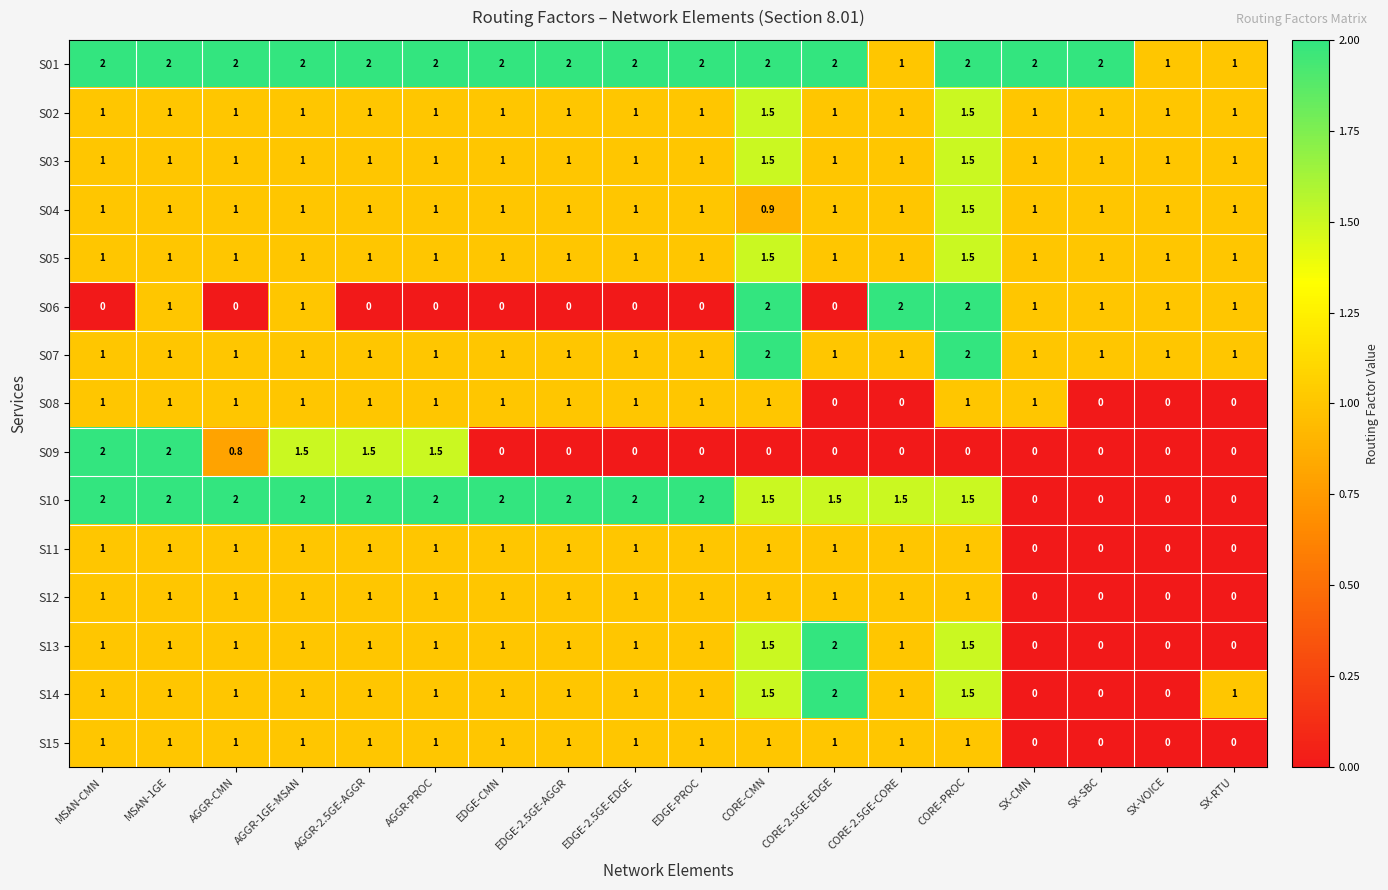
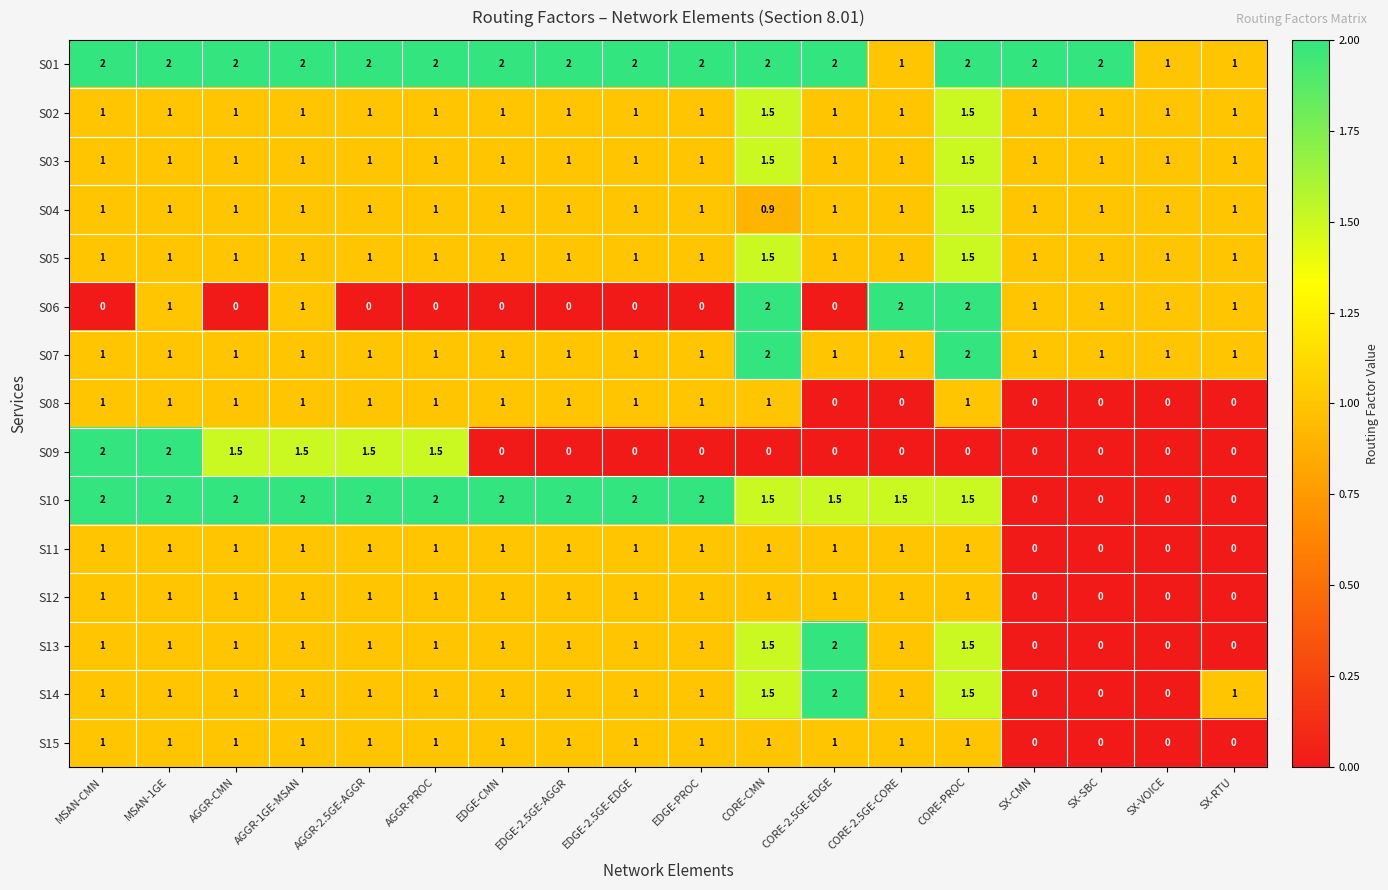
  {
    "S08": {
      "MSAN-CMN": 1,
      "MSAN-1GE": 1,
      "AGGR-CMN": 1,
      "AGGR-1GE-MSAN": 1,
      "AGGR-2.5GE-AGGR": 1,
      "AGGR-PROC": 1,
      "EDGE-CMN": 1,
      "EDGE-2.5GE-AGGR": 1,
      "EDGE-2.5GE-EDGE": 1,
      "EDGE-PROC": 1,
      "CORE-CMN": 1,
      "CORE-2.5GE-EDGE": 0,
      "CORE-2.5GE-CORE": 0,
      "CORE-PROC": 1,
-     "SX-CMN": 1,
+     "SX-CMN": 0,
      "SX-SBC": 0,
      "SX-VOICE": 0,
      "SX-RTU": 0
    },
    "S09": {
      "MSAN-CMN": 2,
      "MSAN-1GE": 2,
-     "AGGR-CMN": 0.8,
+     "AGGR-CMN": 1.5,
      "AGGR-1GE-MSAN": 1.5,
      "AGGR-2.5GE-AGGR": 1.5,
      "AGGR-PROC": 1.5,
      "EDGE-CMN": 0,
      "EDGE-2.5GE-AGGR": 0,
      "EDGE-2.5GE-EDGE": 0,
      "EDGE-PROC": 0,
      "CORE-CMN": 0,
      "CORE-2.5GE-EDGE": 0,
      "CORE-2.5GE-CORE": 0,
      "CORE-PROC": 0,
      "SX-CMN": 0,
      "SX-SBC": 0,
      "SX-VOICE": 0,
      "SX-RTU": 0
    }
  }
